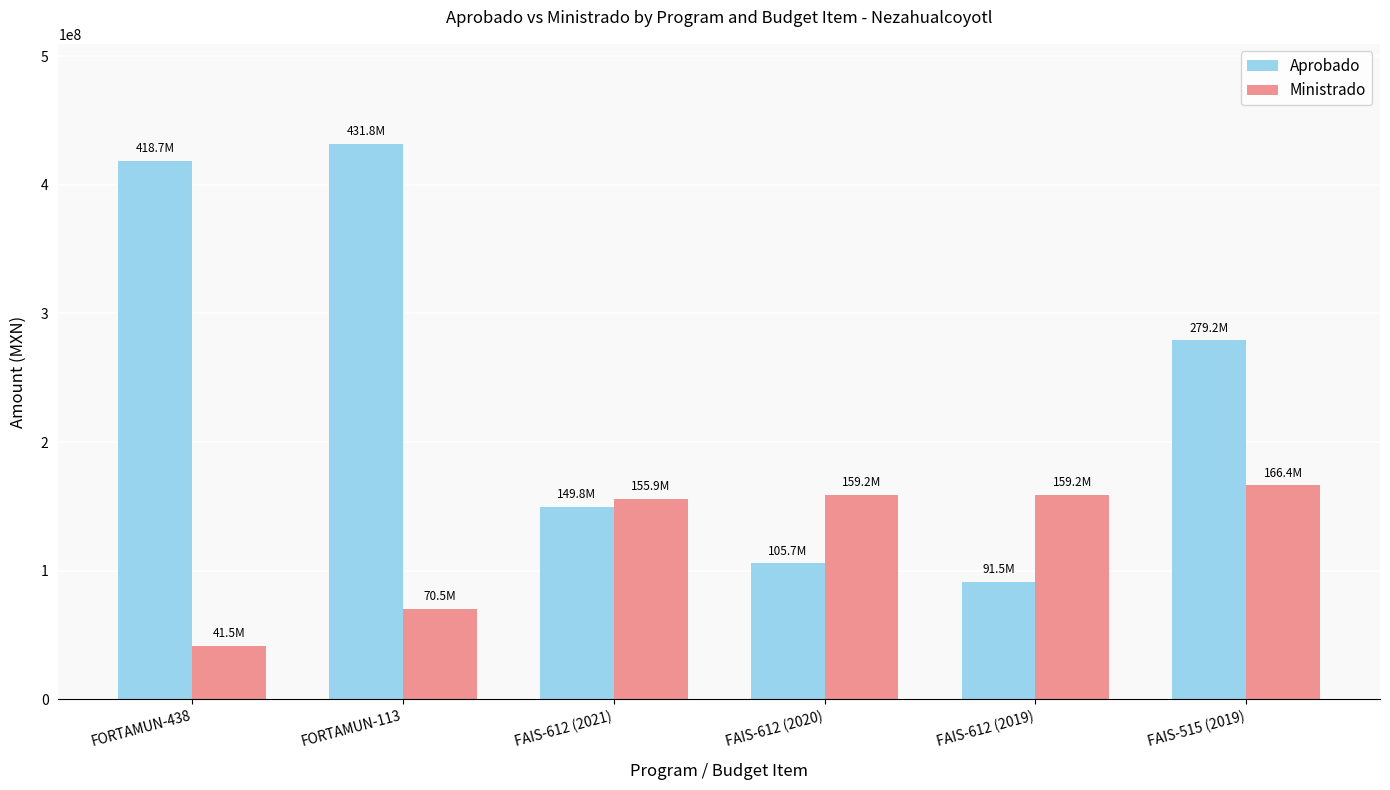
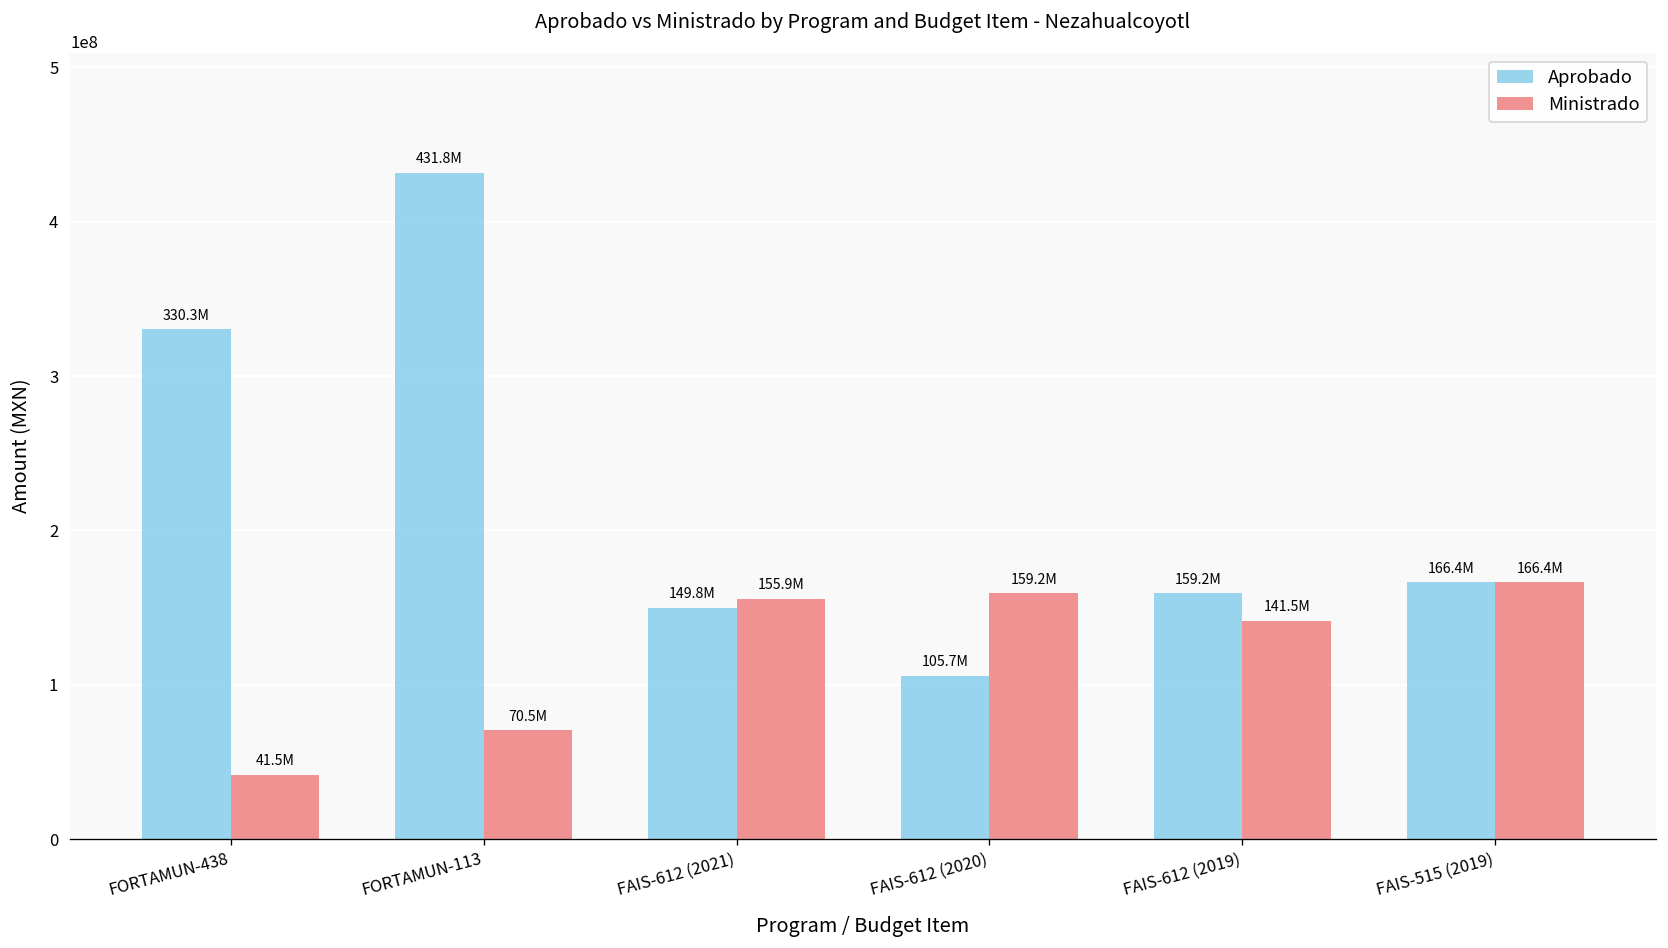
  {
    "Aprobado": {
-     "FORTAMUN-438": "418.7M",
+     "FORTAMUN-438": "330.3M",
      "FORTAMUN-113": "431.8M",
      "FAIS-612 (2021)": "149.8M",
      "FAIS-612 (2020)": "105.7M",
-     "FAIS-612 (2019)": "91.5M",
-     "FAIS-515 (2019)": "279.2M"
+     "FAIS-612 (2019)": "159.2M",
+     "FAIS-515 (2019)": "166.4M"
    },
    "Ministrado": {
      "FORTAMUN-438": "41.5M",
      "FORTAMUN-113": "70.5M",
      "FAIS-612 (2021)": "155.9M",
      "FAIS-612 (2020)": "159.2M",
-     "FAIS-612 (2019)": "159.2M",
+     "FAIS-612 (2019)": "141.5M",
      "FAIS-515 (2019)": "166.4M"
    }
  }
